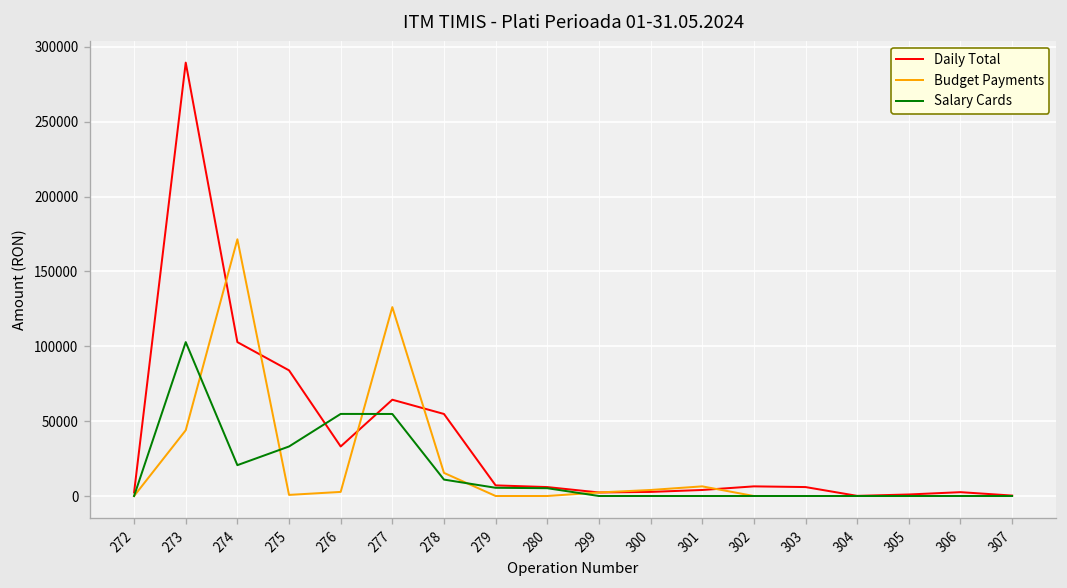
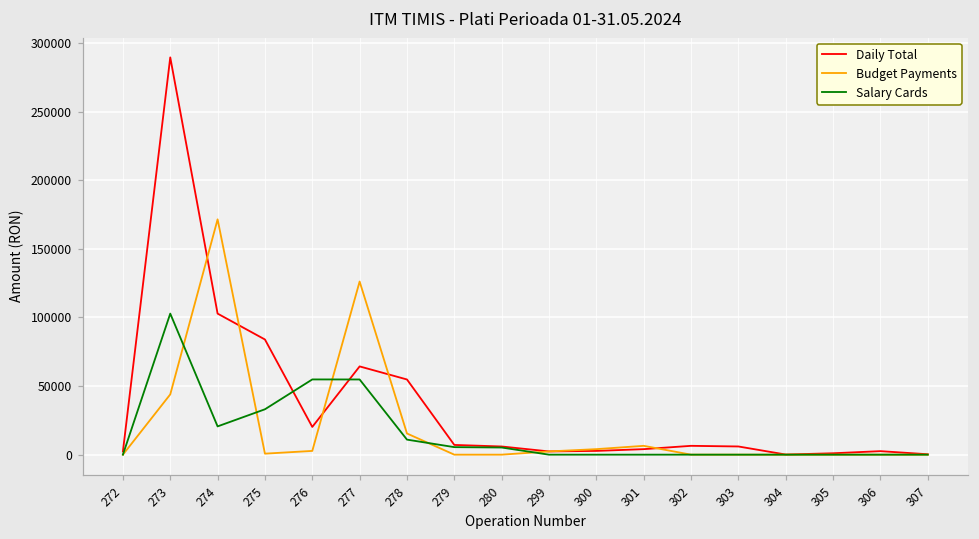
  {
    "Daily Total": {
      "272": 2000,
      "273": 289000,
      "274": 103000,
      "275": 84000,
-     "276": 33000,
+     "276": 20000,
      "277": 64000,
      "278": 55000,
      "301": 4000,
      "302": 6000,
      "303": 6000,
      "306": 3000
    },
    "Budget Payments": {
      "273": 44000,
      "274": 171000,
      "275": 1000,
      "276": 3000,
      "277": 126000,
      "278": 15000,
      "279": 0,
      "280": 0,
      "301": 6000
    },
    "Salary Cards": {
      "273": 103000,
      "274": 21000,
      "275": 33000,
      "276": 55000,
      "277": 55000,
      "278": 11000,
      "299": 0,
      "300": 0,
      "301": 0
    }
  }
